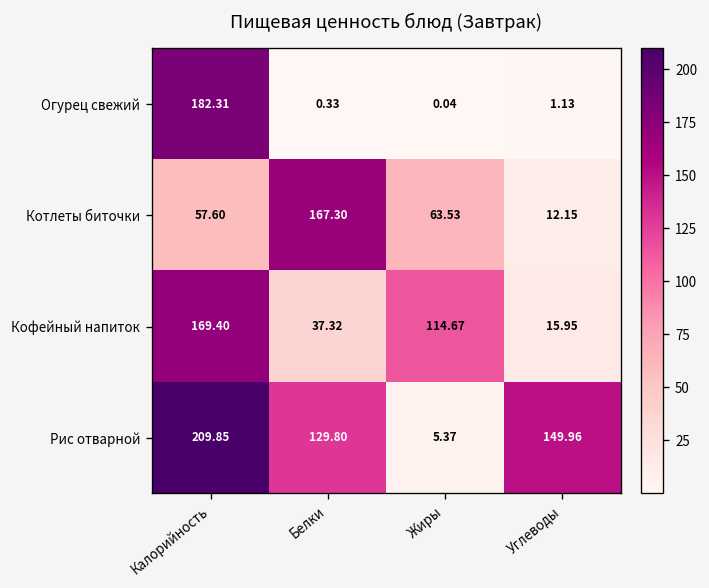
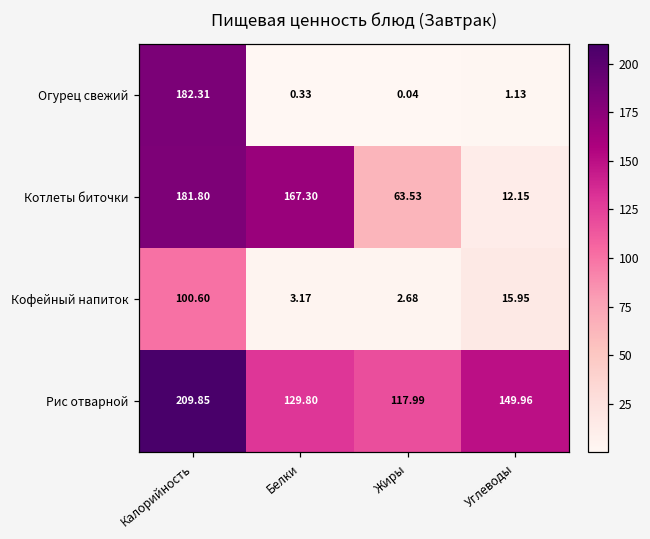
  {
    "Огурец свежий": {
      "Калорийность": 182.31,
      "Белки": 0.33,
      "Жиры": 0.04,
      "Углеводы": 1.13
    },
    "Котлеты биточки": {
-     "Калорийность": 57.60,
+     "Калорийность": 181.80,
      "Белки": 167.30,
      "Жиры": 63.53,
      "Углеводы": 12.15
    },
    "Кофейный напиток": {
-     "Калорийность": 169.40,
-     "Белки": 37.32,
-     "Жиры": 114.67,
+     "Калорийность": 100.60,
+     "Белки": 3.17,
+     "Жиры": 2.68,
      "Углеводы": 15.95
    },
    "Рис отварной": {
      "Калорийность": 209.85,
      "Белки": 129.80,
-     "Жиры": 5.37,
+     "Жиры": 117.99,
      "Углеводы": 149.96
    }
  }
